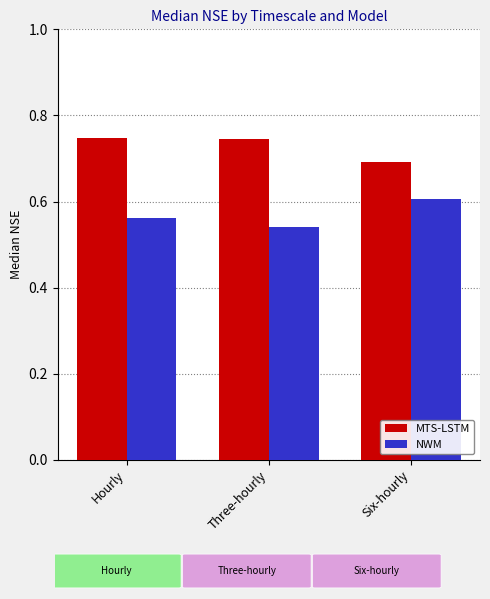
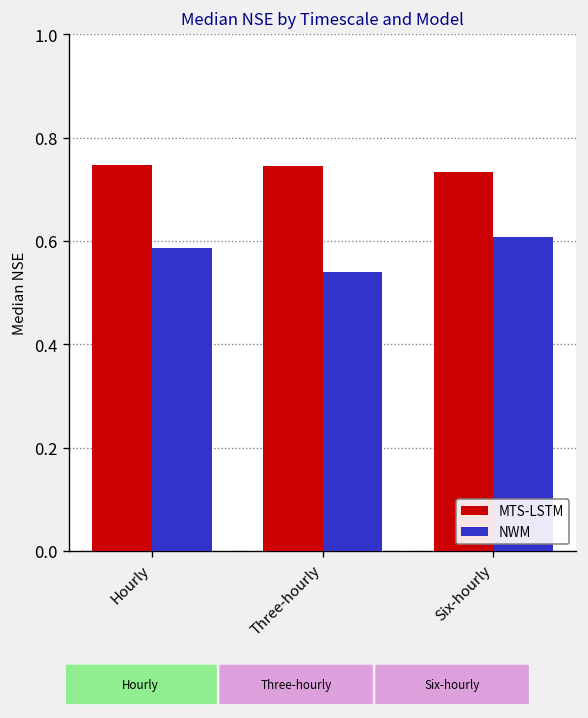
  {
    "MTS-LSTM": {
      "Hourly": 0.75,
      "Three-hourly": 0.75,
-     "Six-hourly": 0.69
+     "Six-hourly": 0.73
    },
    "NWM": {
-     "Hourly": 0.56,
+     "Hourly": 0.59,
      "Three-hourly": 0.54,
      "Six-hourly": 0.61
    }
  }
